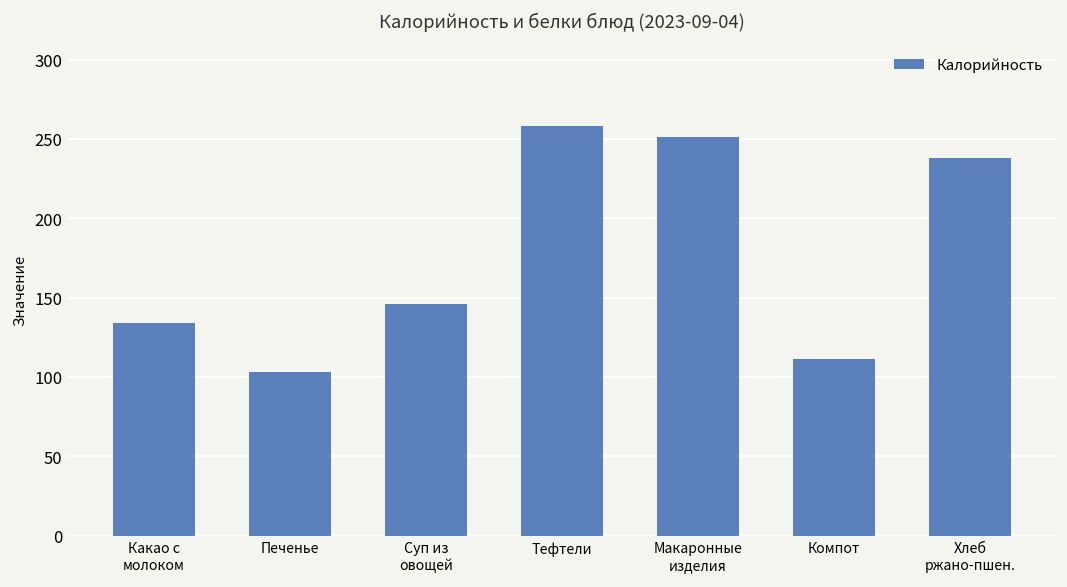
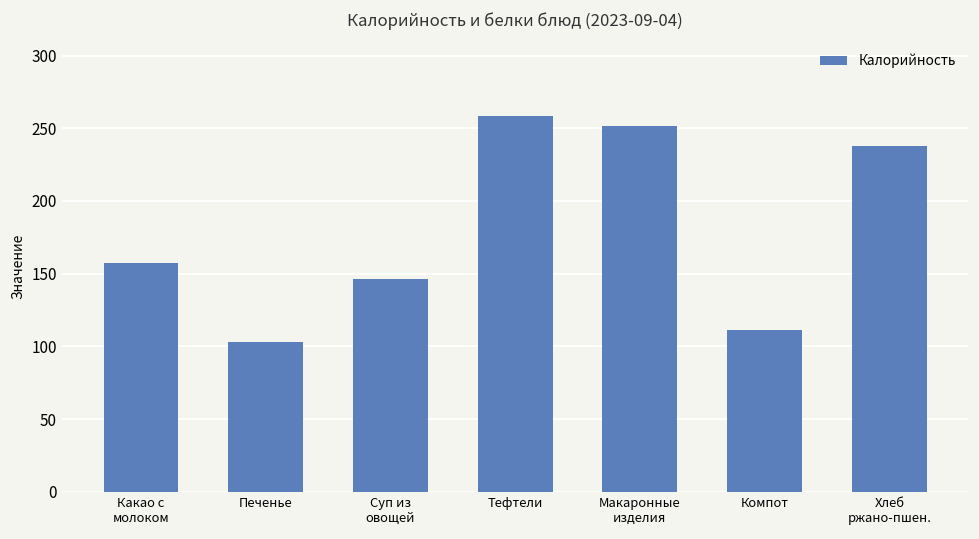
  {
-   "Какао с молоком": 134,
+   "Какао с молоком": 157,
    "Печенье": 103,
    "Суп из овощей": 146,
    "Тефтели": 258,
    "Макаронные изделия": 252,
    "Компот": 111,
    "Хлеб ржано-пшен.": 238
  }
